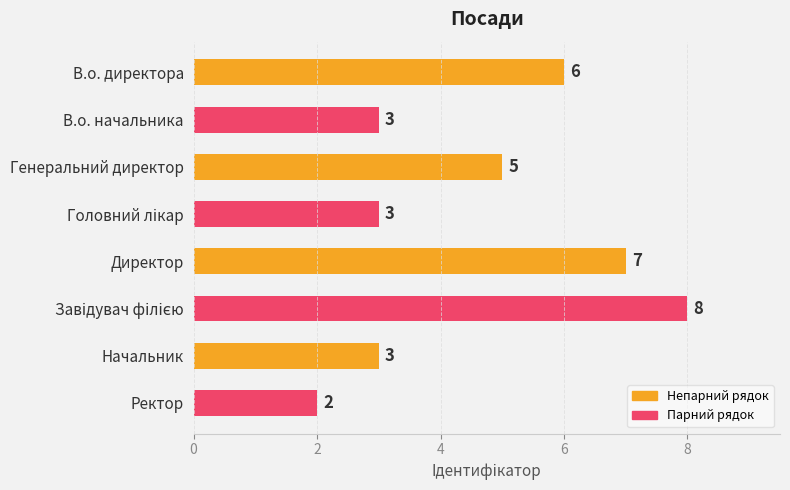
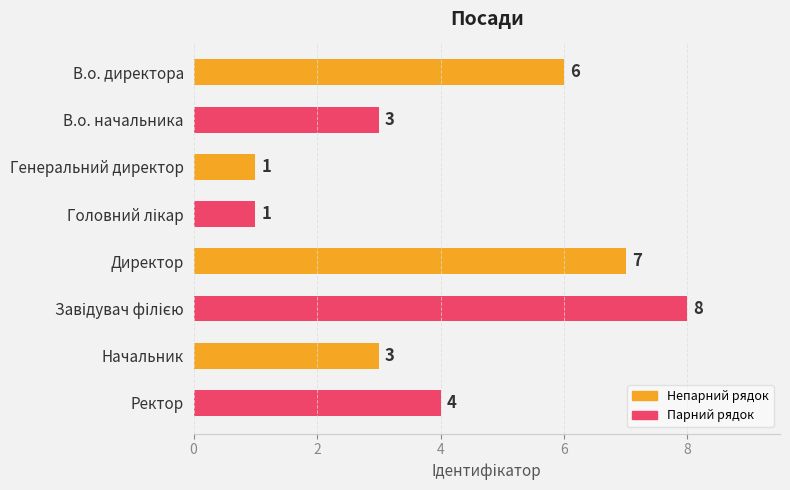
  {
    "В.о. директора": 6,
    "В.о. начальника": 3,
-   "Генеральний директор": 5,
-   "Головний лікар": 3,
+   "Генеральний директор": 1,
+   "Головний лікар": 1,
    "Директор": 7,
    "Завідувач філією": 8,
    "Начальник": 3,
-   "Ректор": 2
+   "Ректор": 4
  }
